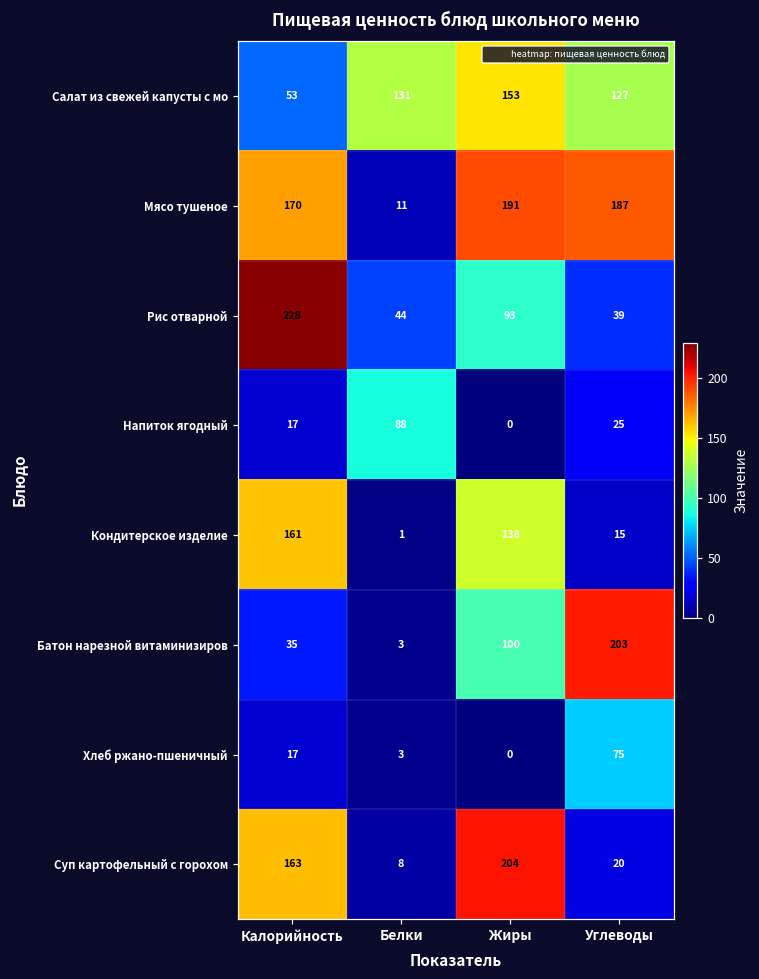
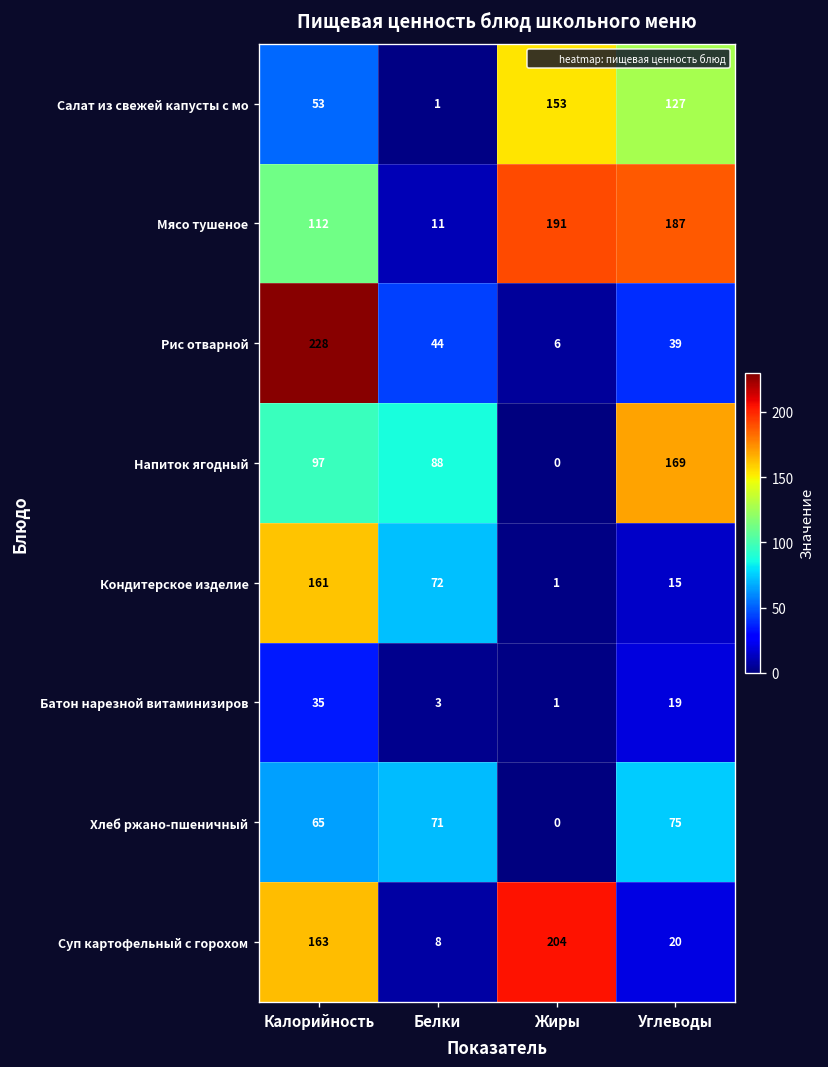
  {
    "Салат из свежей капусты с мо": {
      "Калорийность": 53,
-     "Белки": 131,
+     "Белки": 1,
      "Жиры": 153,
      "Углеводы": 127
    },
    "Мясо тушеное": {
-     "Калорийность": 170,
+     "Калорийность": 112,
      "Белки": 11,
      "Жиры": 191,
      "Углеводы": 187
    },
    "Рис отварной": {
      "Калорийность": 228,
      "Белки": 44,
-     "Жиры": 93,
+     "Жиры": 6,
      "Углеводы": 39
    },
    "Напиток ягодный": {
-     "Калорийность": 17,
+     "Калорийность": 97,
      "Белки": 88,
      "Жиры": 0,
-     "Углеводы": 25
+     "Углеводы": 169
    },
    "Кондитерское изделие": {
      "Калорийность": 161,
-     "Белки": 1,
-     "Жиры": 138,
+     "Белки": 72,
+     "Жиры": 1,
      "Углеводы": 15
    },
    "Батон нарезной витаминизиров": {
      "Калорийность": 35,
      "Белки": 3,
-     "Жиры": 100,
-     "Углеводы": 203
+     "Жиры": 1,
+     "Углеводы": 19
    },
    "Хлеб ржано-пшеничный": {
-     "Калорийность": 17,
-     "Белки": 3,
+     "Калорийность": 65,
+     "Белки": 71,
      "Жиры": 0,
      "Углеводы": 75
    },
    "Суп картофельный с горохом": {
      "Калорийность": 163,
      "Белки": 8,
      "Жиры": 204,
      "Углеводы": 20
    }
  }
